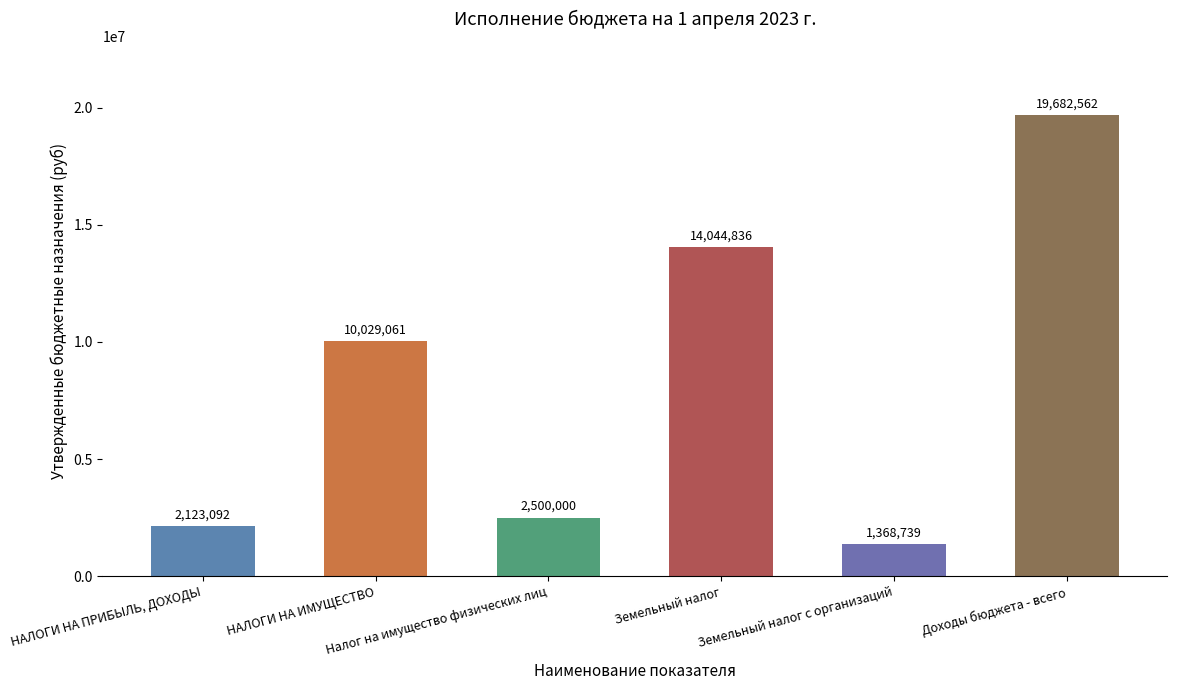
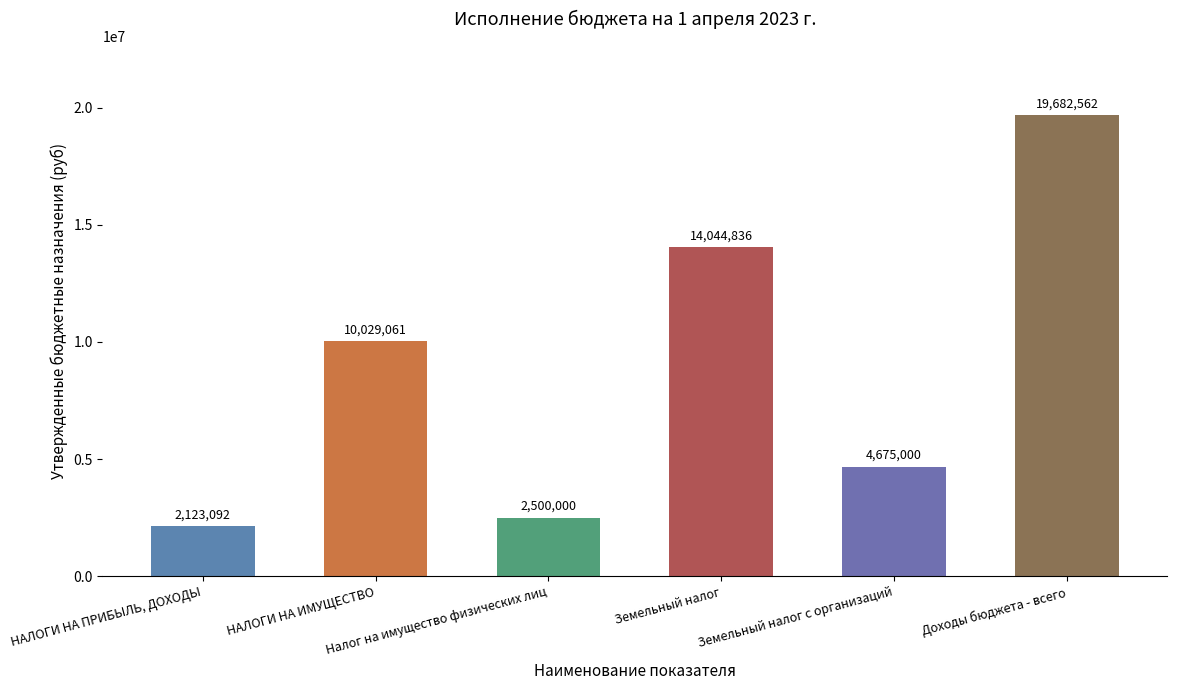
  {
    "НАЛОГИ НА ПРИБЫЛЬ, ДОХОДЫ": "2,123,092",
    "НАЛОГИ НА ИМУЩЕСТВО": "10,029,061",
    "Налог на имущество физических лиц": "2,500,000",
    "Земельный налог": "14,044,836",
-   "Земельный налог с организаций": "1,368,739",
+   "Земельный налог с организаций": "4,675,000",
    "Доходы бюджета - всего": "19,682,562"
  }
